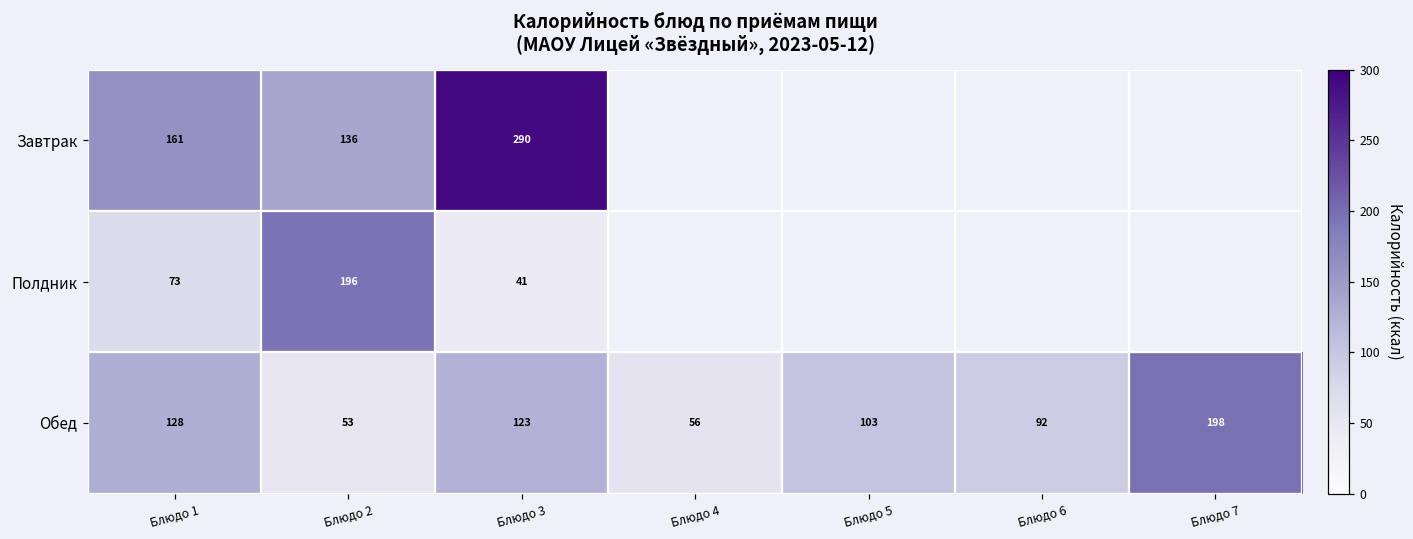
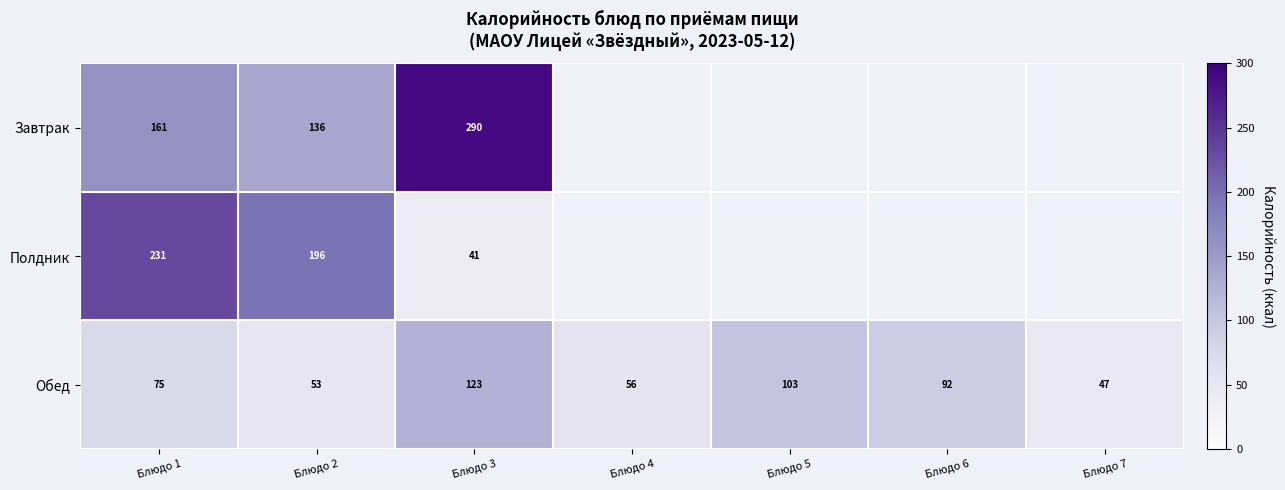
  {
    "Завтрак": {
      "Блюдо 1": 161,
      "Блюдо 2": 136,
      "Блюдо 3": 290
    },
    "Полдник": {
-     "Блюдо 1": 73,
+     "Блюдо 1": 231,
      "Блюдо 2": 196,
      "Блюдо 3": 41
    },
    "Обед": {
-     "Блюдо 1": 128,
+     "Блюдо 1": 75,
      "Блюдо 2": 53,
      "Блюдо 3": 123,
      "Блюдо 4": 56,
      "Блюдо 5": 103,
      "Блюдо 6": 92,
-     "Блюдо 7": 198
+     "Блюдо 7": 47
    }
  }
